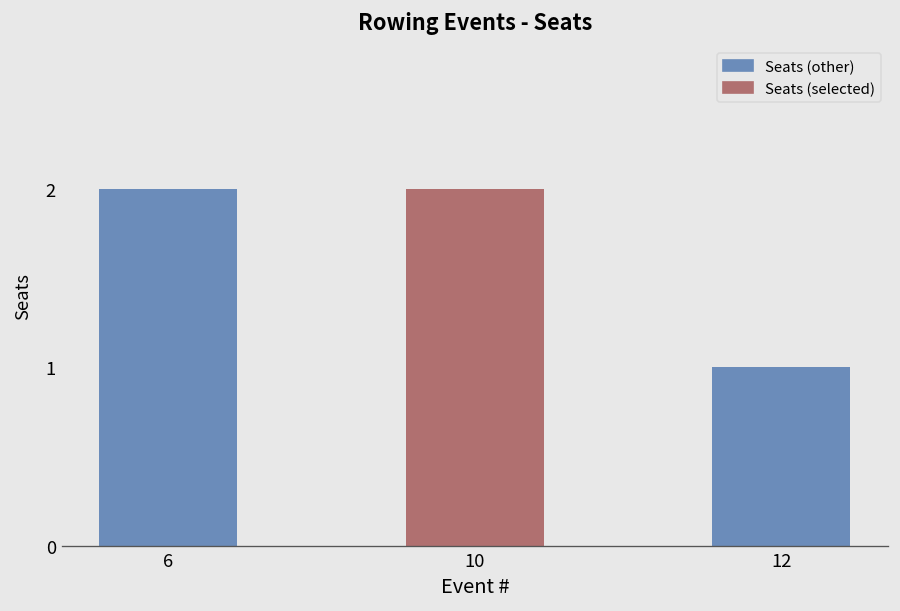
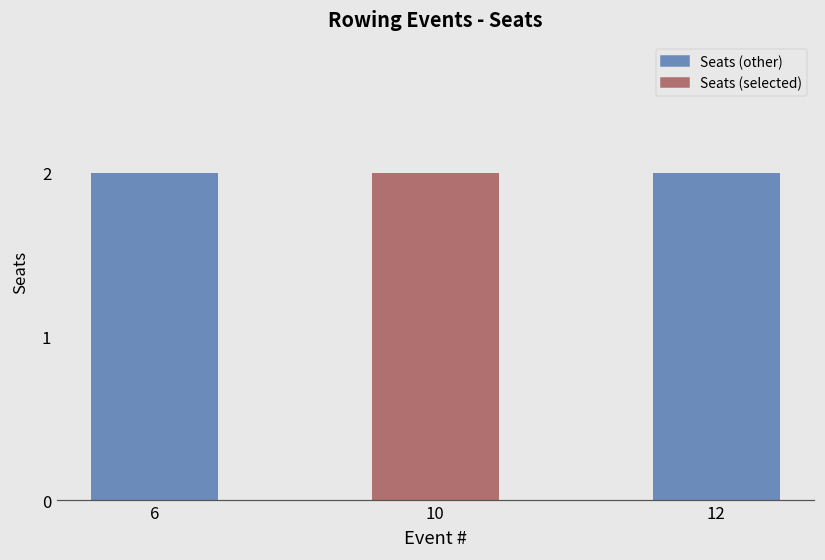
  {
    "6": 2,
    "10": 2,
-   "12": 1
+   "12": 2
  }
